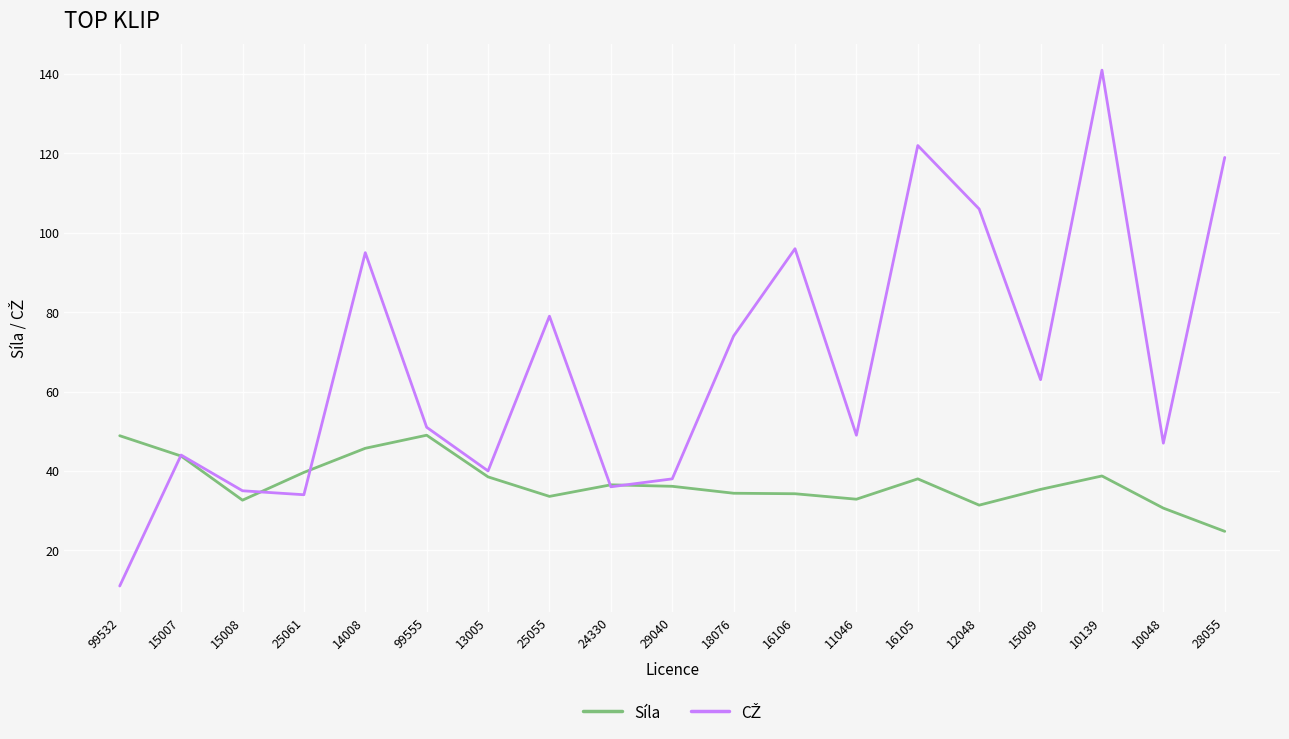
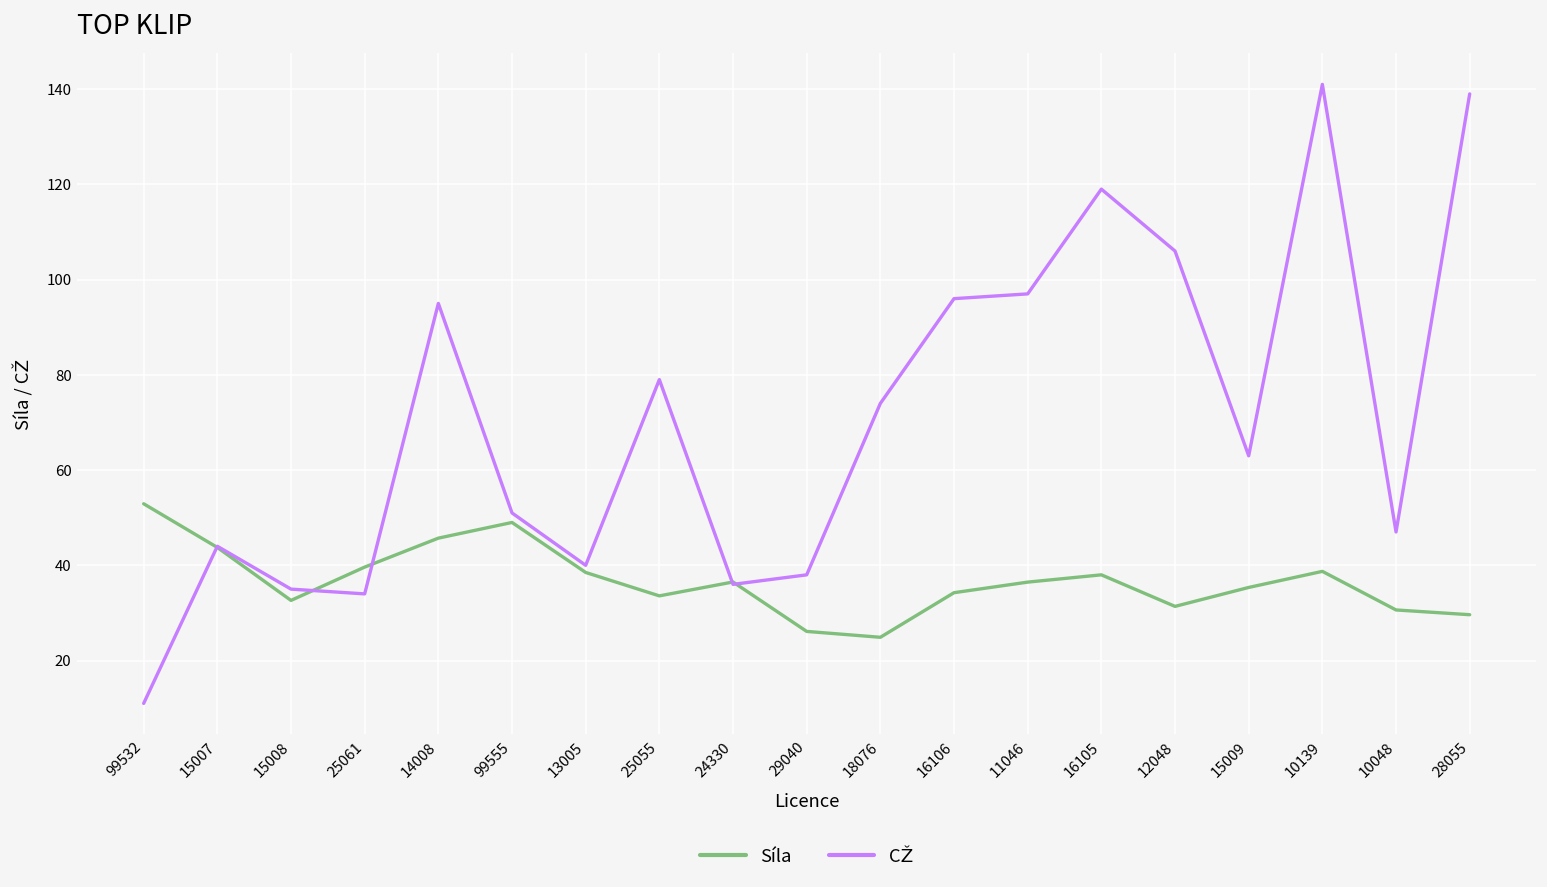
  {
    "Síla": {
-     "99532": 49,
+     "99532": 53,
      "15008": 33,
      "25061": 40,
      "14008": 46,
      "99555": 49,
      "13005": 39,
      "25055": 34,
-     "29040": 36,
-     "18076": 34,
+     "29040": 26,
+     "18076": 25,
      "16106": 34,
-     "11046": 33,
+     "11046": 36,
      "16105": 38,
      "12048": 31,
      "15009": 35,
      "10139": 39,
      "10048": 31,
-     "28055": 25
+     "28055": 30
    },
    "CŽ": {
      "99532": 11,
      "15008": 35,
      "25061": 34,
      "14008": 95,
      "99555": 51,
      "13005": 40,
      "25055": 79,
      "29040": 38,
      "18076": 74,
      "16106": 96,
-     "11046": 49,
-     "16105": 122,
+     "11046": 97,
+     "16105": 119,
      "12048": 106,
      "15009": 63,
      "10139": 141,
      "10048": 47,
-     "28055": 119
+     "28055": 139
    }
  }
